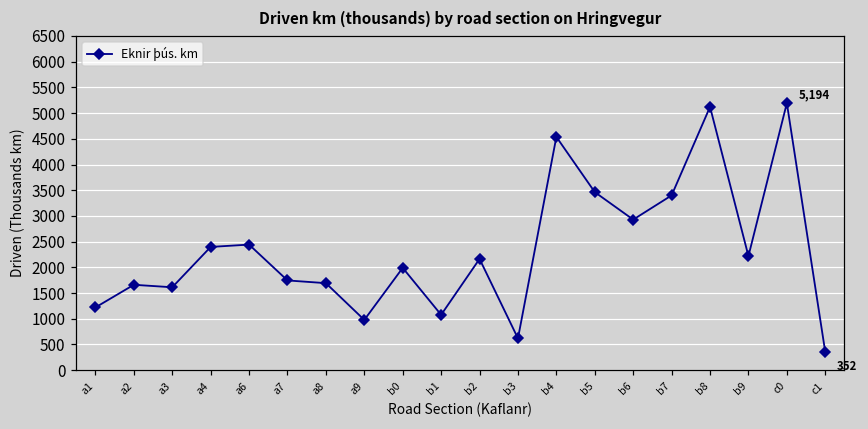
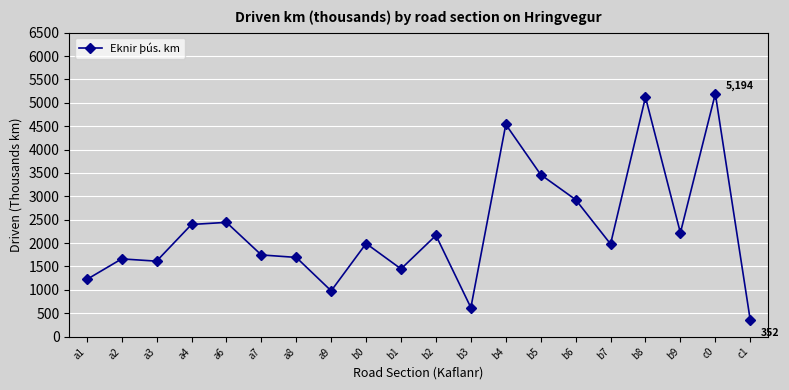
  {
    "a1": 1200,
    "a2": 1700,
    "a3": 1600,
    "a4": 2400,
    "a6": 2400,
    "a7": 1700,
    "a8": 1700,
    "a9": 1000,
    "b0": 2000,
-   "b1": 1100,
+   "b1": 1400,
    "b2": 2200,
    "b3": 600,
    "b4": 4500,
    "b5": 3500,
    "b6": 2900,
-   "b7": 3400,
+   "b7": 2000,
    "b8": 5100,
    "b9": 2200
  }
